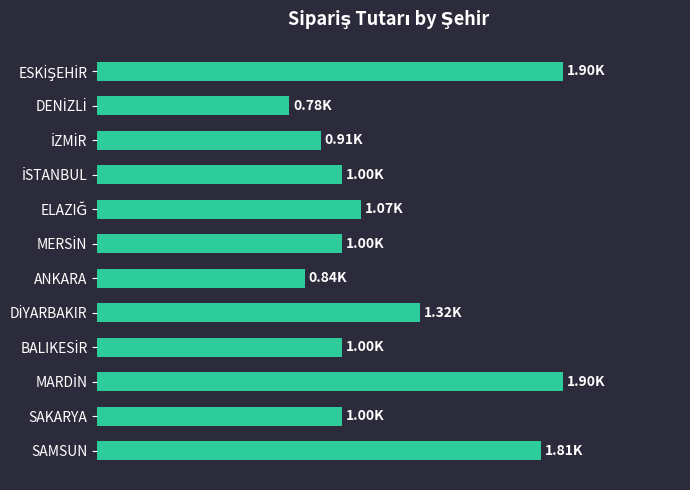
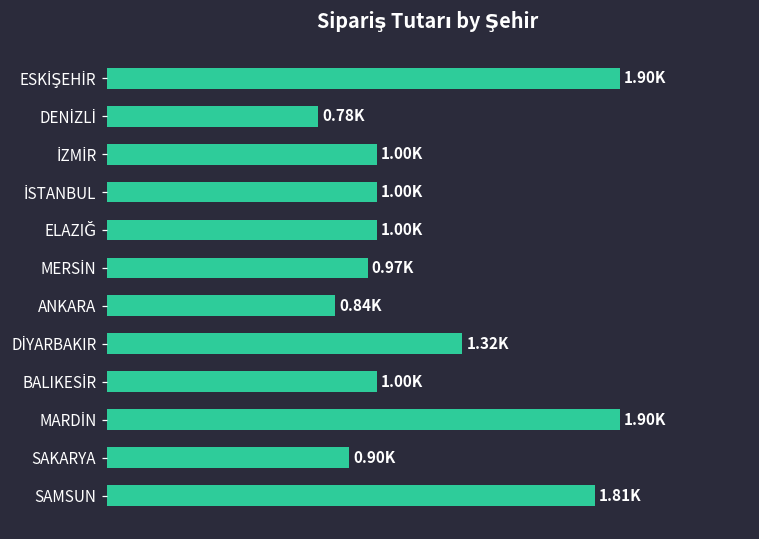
  {
    "ESKİŞEHİR": "1.90K",
    "DENİZLİ": "0.78K",
-   "İZMİR": "0.91K",
+   "İZMİR": "1.00K",
    "İSTANBUL": "1.00K",
-   "ELAZIĞ": "1.07K",
-   "MERSİN": "1.00K",
+   "ELAZIĞ": "1.00K",
+   "MERSİN": "0.97K",
    "ANKARA": "0.84K",
    "DİYARBAKIR": "1.32K",
    "BALIKESİR": "1.00K",
    "MARDİN": "1.90K",
-   "SAKARYA": "1.00K",
+   "SAKARYA": "0.90K",
    "SAMSUN": "1.81K"
  }
